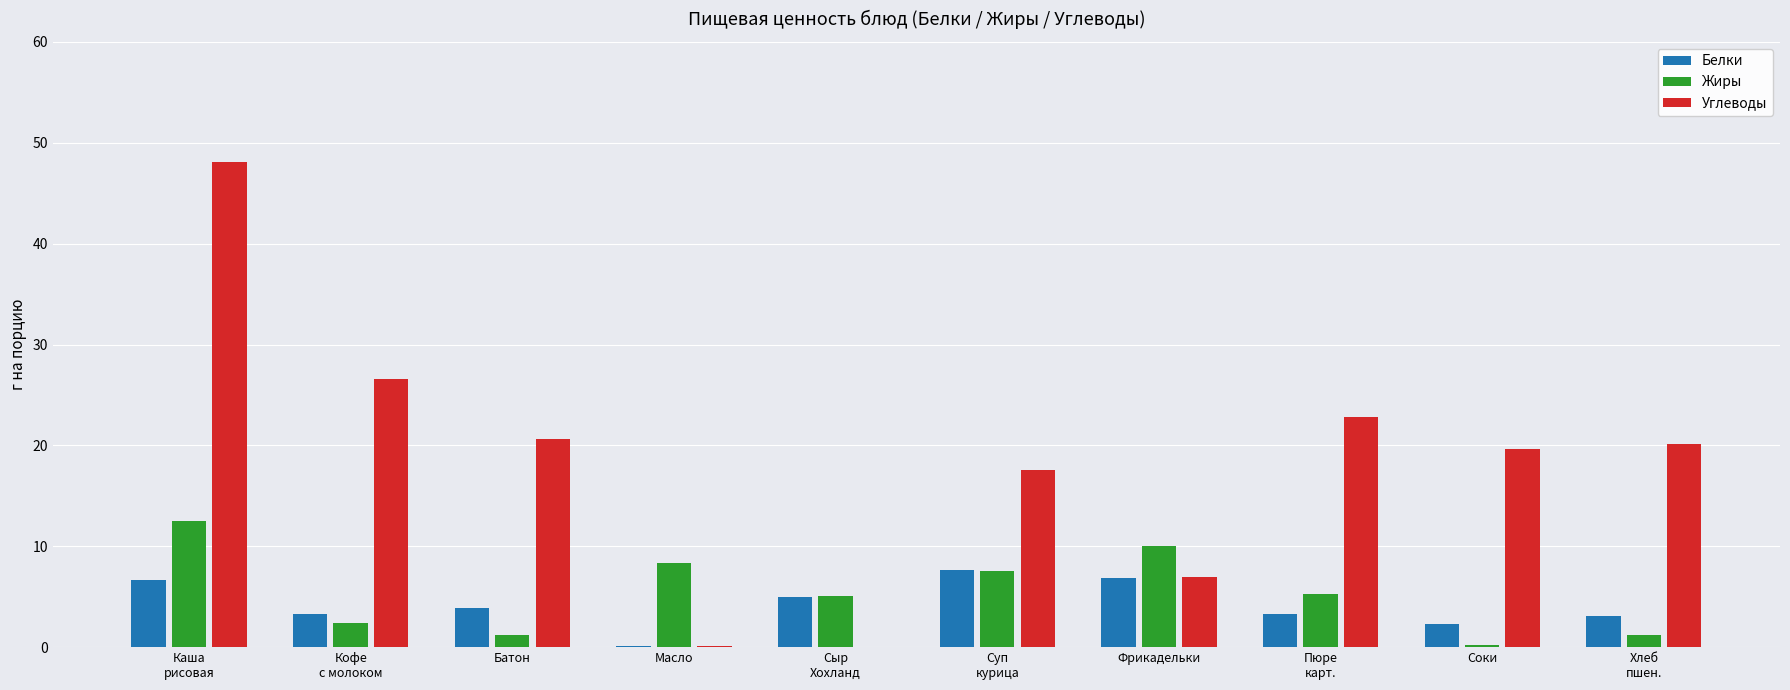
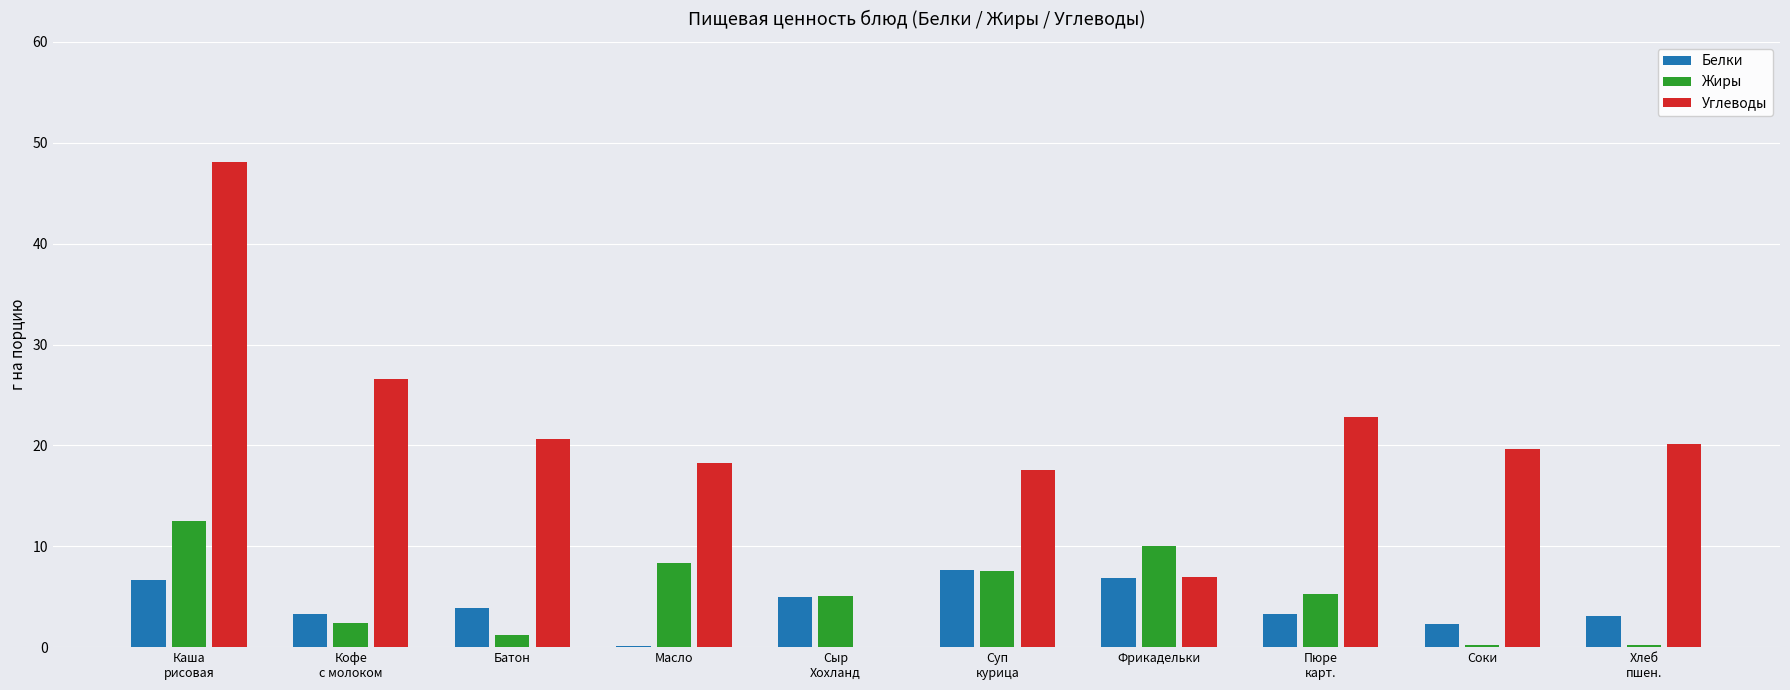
  {
    "Белки": {
      "Каша рисовая": 6.7,
      "Кофе с молоком": 3.3,
      "Батон": 3.9,
      "Сыр Хохланд": 5.0,
      "Суп курица": 7.6,
      "Фрикадельки": 6.9,
      "Пюре карт.": 3.3,
      "Соки": 2.3,
      "Хлеб пшен.": 3.1
    },
    "Жиры": {
      "Каша рисовая": 12.5,
      "Кофе с молоком": 2.4,
      "Батон": 1.2,
      "Масло": 8.3,
      "Сыр Хохланд": 5.1,
      "Суп курица": 7.5,
      "Фрикадельки": 10.0,
      "Пюре карт.": 5.3,
-     "Хлеб пшен.": 1.2
+     "Хлеб пшен.": 0.2
    },
    "Углеводы": {
      "Каша рисовая": 48.1,
      "Кофе с молоком": 26.6,
      "Батон": 20.6,
-     "Масло": 0.1,
+     "Масло": 18.3,
      "Сыр Хохланд": 0.0,
      "Суп курица": 17.6,
      "Фрикадельки": 7.0,
      "Пюре карт.": 22.8,
      "Соки": 19.6,
      "Хлеб пшен.": 20.1
    }
  }
